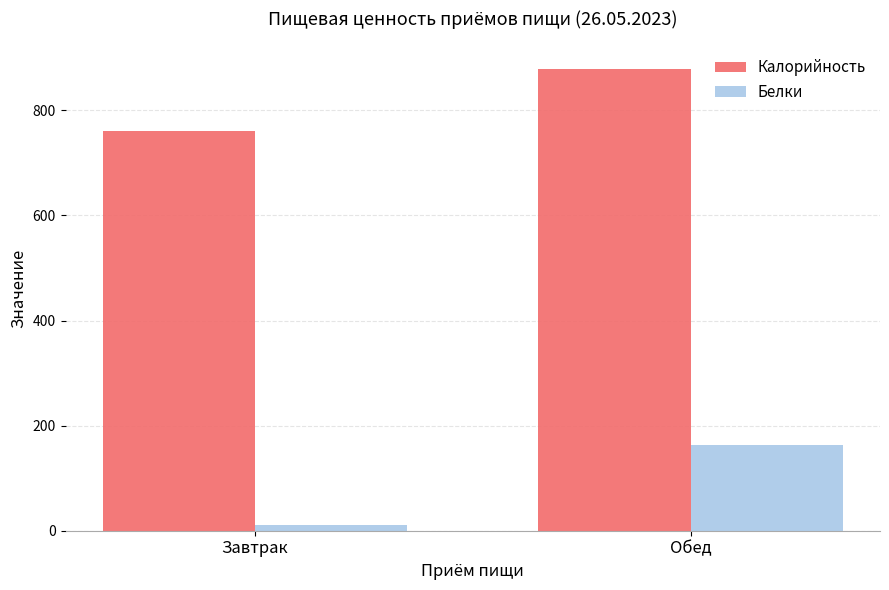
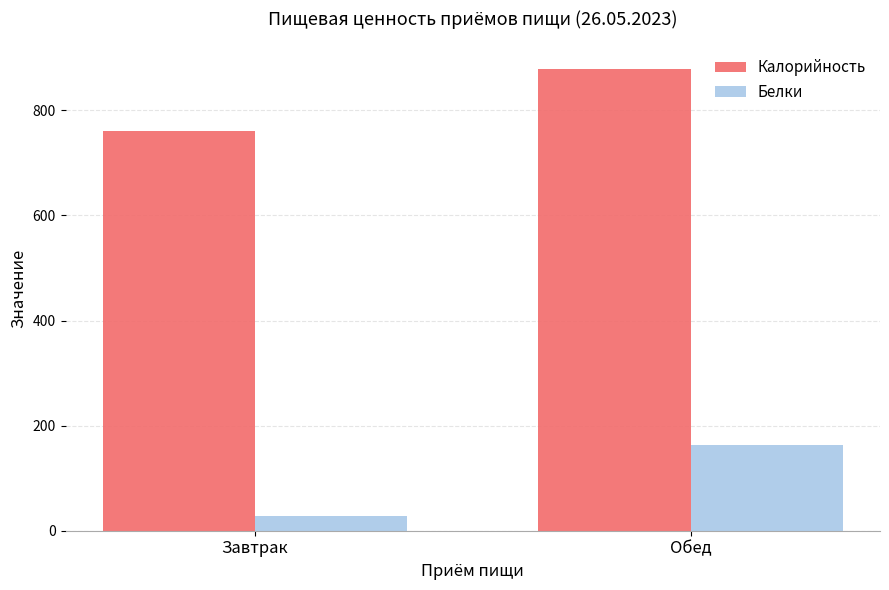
  {
    "Калорийность": {
      "Завтрак": 760,
      "Обед": 880
    },
    "Белки": {
-     "Завтрак": 10,
+     "Завтрак": 30,
      "Обед": 160
    }
  }
